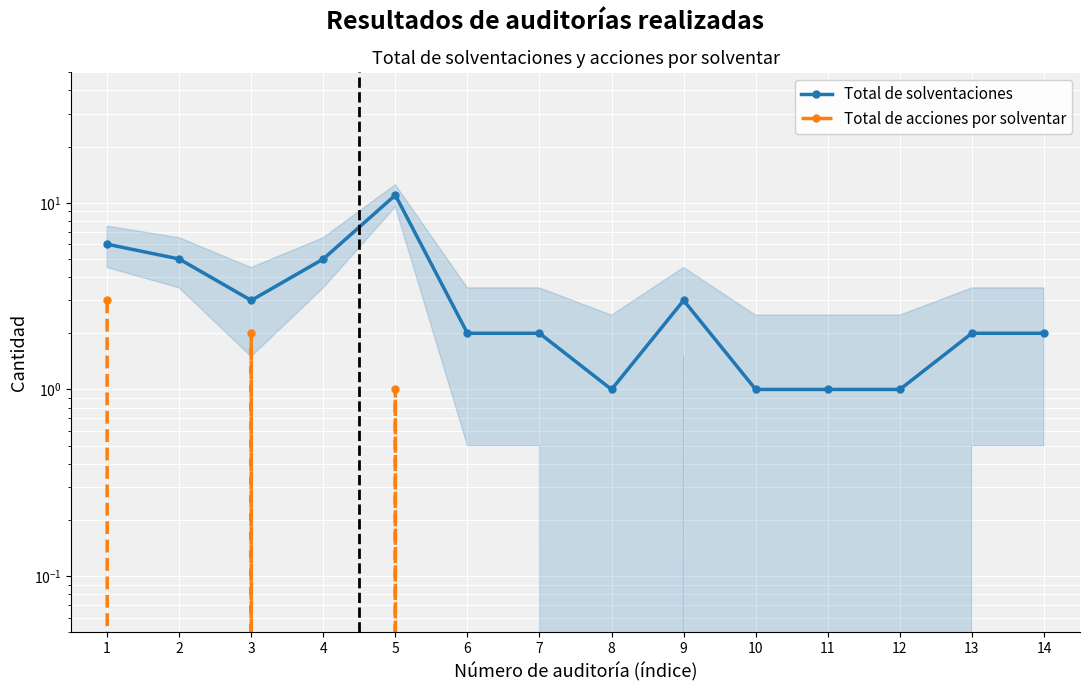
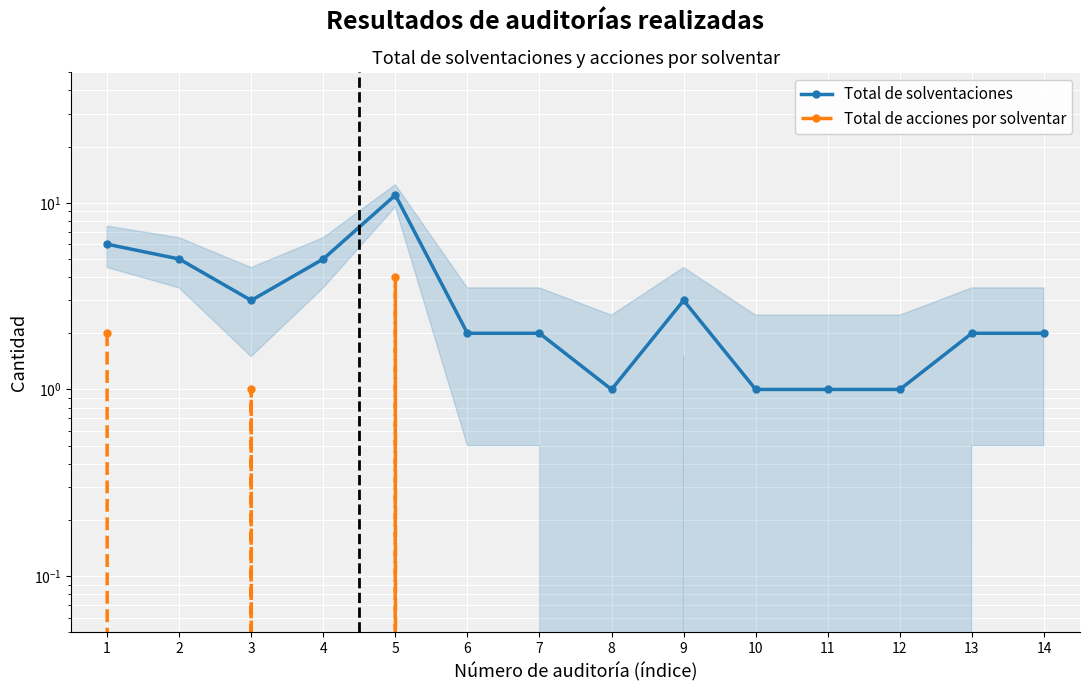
  {
    "Total de acciones por solventar": {
-     "1": 3,
-     "3": 2,
-     "5": 1
+     "1": 2,
+     "3": 1,
+     "5": 4
    }
  }
